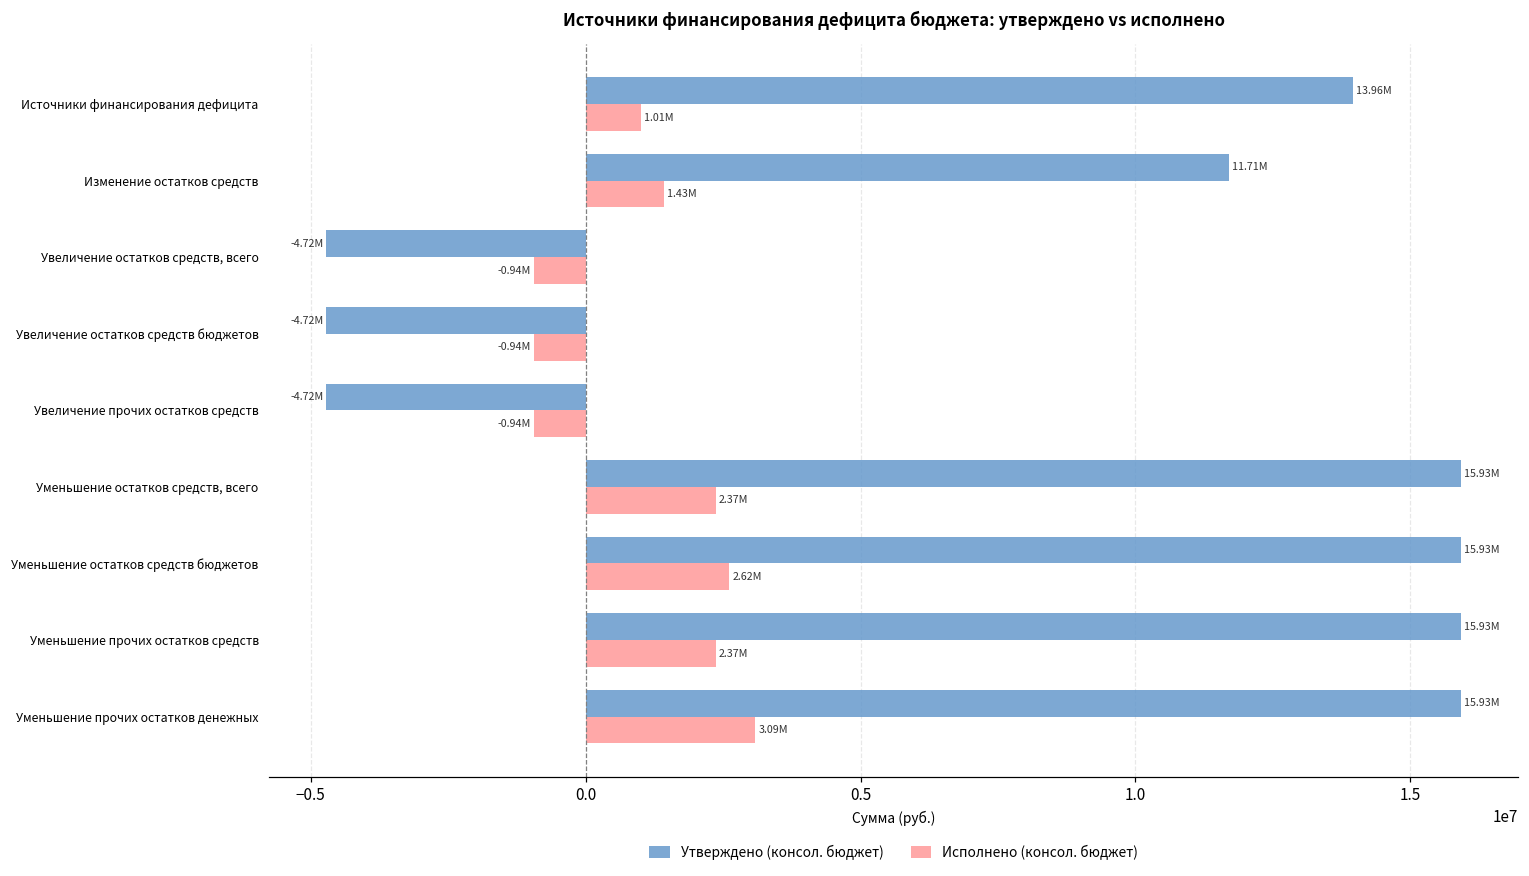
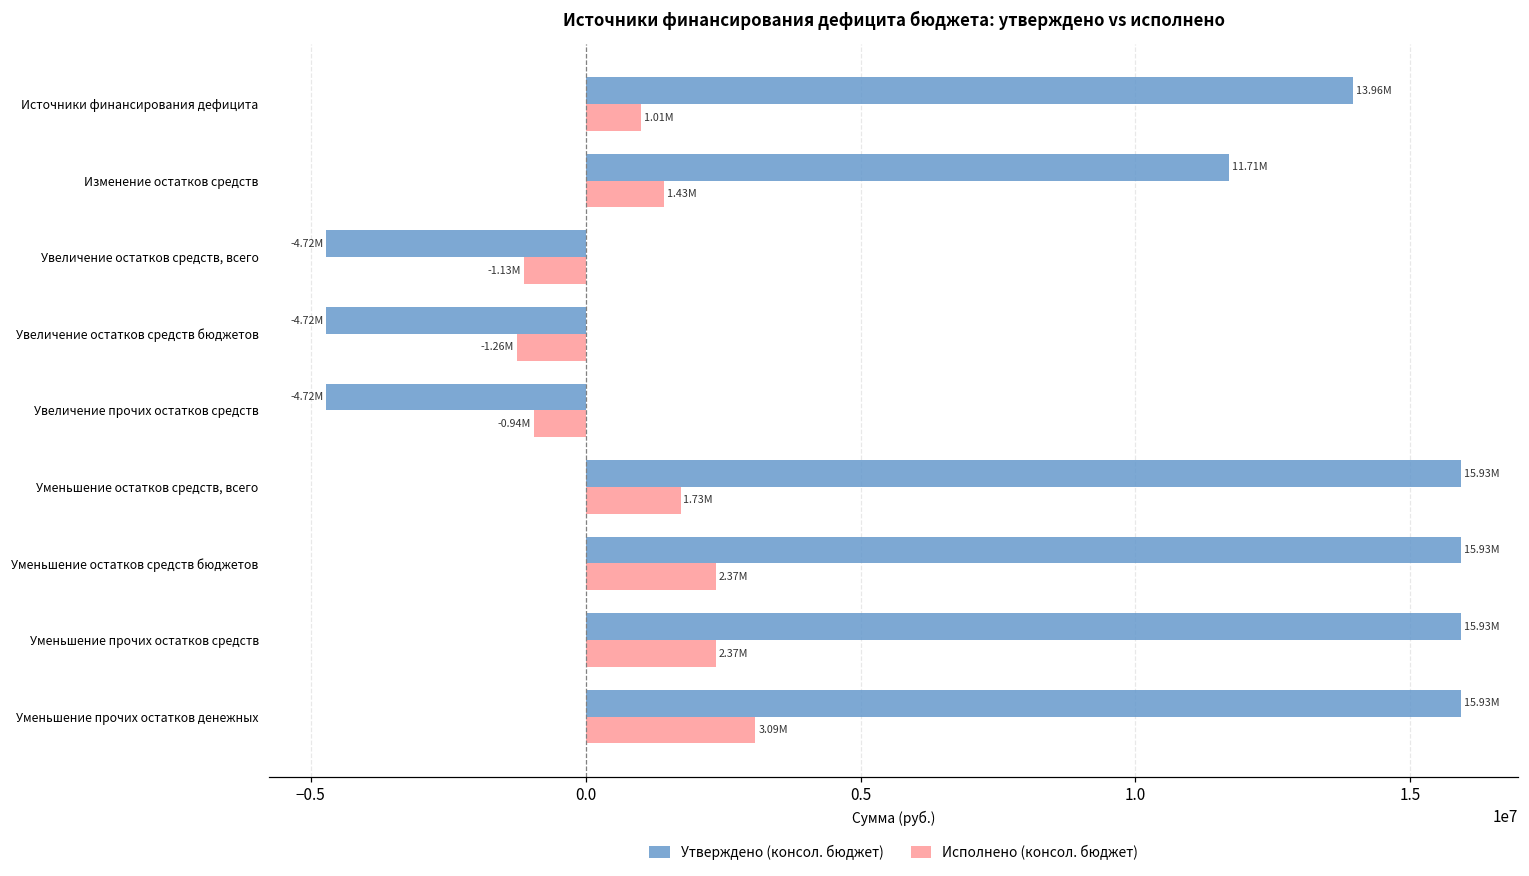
  {
    "Утверждено (консол. бюджет)": {
      "Источники финансирования дефицита": "13.96M",
      "Изменение остатков средств": "11.71M",
      "Увеличение остатков средств, всего": "-4.72M",
      "Увеличение остатков средств бюджетов": "-4.72M",
      "Увеличение прочих остатков средств": "-4.72M",
      "Уменьшение остатков средств, всего": "15.93M",
      "Уменьшение остатков средств бюджетов": "15.93M",
      "Уменьшение прочих остатков средств": "15.93M",
      "Уменьшение прочих остатков денежных": "15.93M"
    },
    "Исполнено (консол. бюджет)": {
      "Источники финансирования дефицита": "1.01M",
      "Изменение остатков средств": "1.43M",
-     "Увеличение остатков средств, всего": "-0.94M",
-     "Увеличение остатков средств бюджетов": "-0.94M",
+     "Увеличение остатков средств, всего": "-1.13M",
+     "Увеличение остатков средств бюджетов": "-1.26M",
      "Увеличение прочих остатков средств": "-0.94M",
-     "Уменьшение остатков средств, всего": "2.37M",
-     "Уменьшение остатков средств бюджетов": "2.62M",
+     "Уменьшение остатков средств, всего": "1.73M",
+     "Уменьшение остатков средств бюджетов": "2.37M",
      "Уменьшение прочих остатков средств": "2.37M",
      "Уменьшение прочих остатков денежных": "3.09M"
    }
  }
